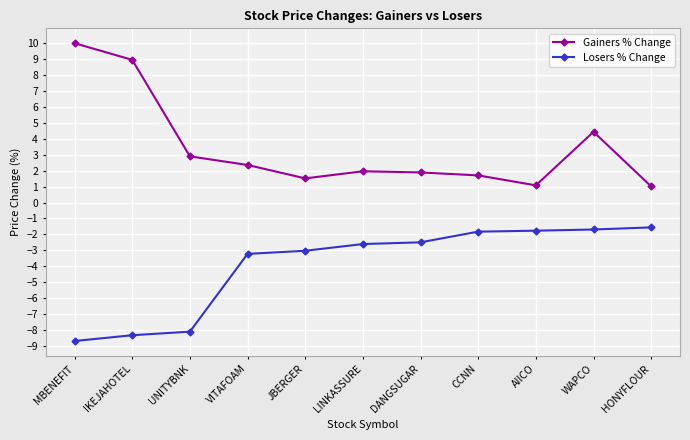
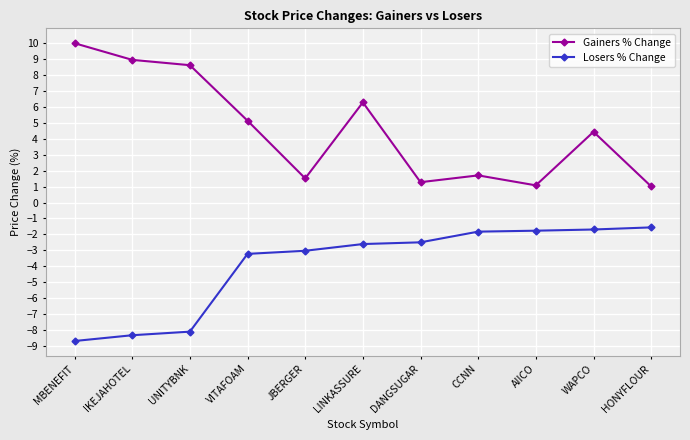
  {
    "Gainers % Change": {
      "MBENEFIT": 10.0,
      "IKEJAHOTEL": 9.0,
-     "UNITYBNK": 2.9,
-     "VITAFOAM": 2.4,
+     "UNITYBNK": 8.6,
+     "VITAFOAM": 5.1,
      "JBERGER": 1.5,
-     "LINKASSURE": 2.0,
-     "DANGSUGAR": 1.9,
+     "LINKASSURE": 6.3,
+     "DANGSUGAR": 1.3,
      "CCNN": 1.7,
      "AIICO": 1.1,
      "WAPCO": 4.4,
      "HONYFLOUR": 1.0
    },
    "Losers % Change": {
      "MBENEFIT": -8.7,
      "IKEJAHOTEL": -8.3,
      "UNITYBNK": -8.1,
      "VITAFOAM": -3.2,
      "JBERGER": -3.0,
      "LINKASSURE": -2.6,
      "DANGSUGAR": -2.5,
      "CCNN": -1.8,
      "AIICO": -1.8,
      "WAPCO": -1.7,
      "HONYFLOUR": -1.6
    }
  }
